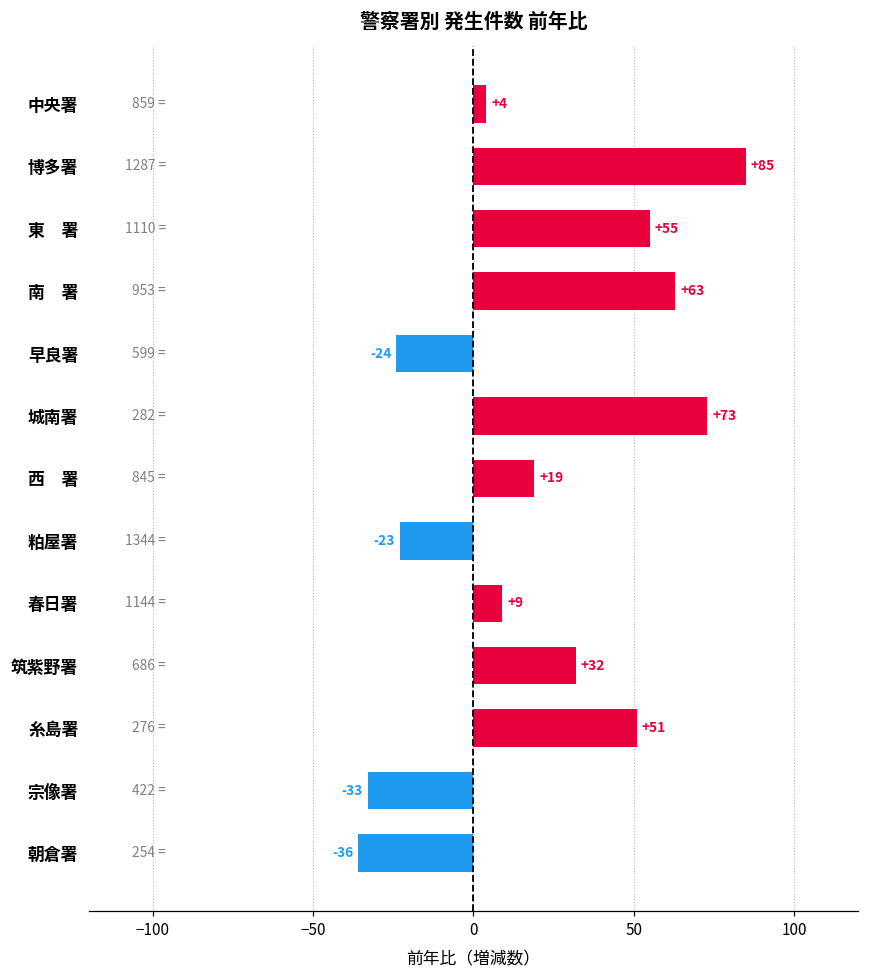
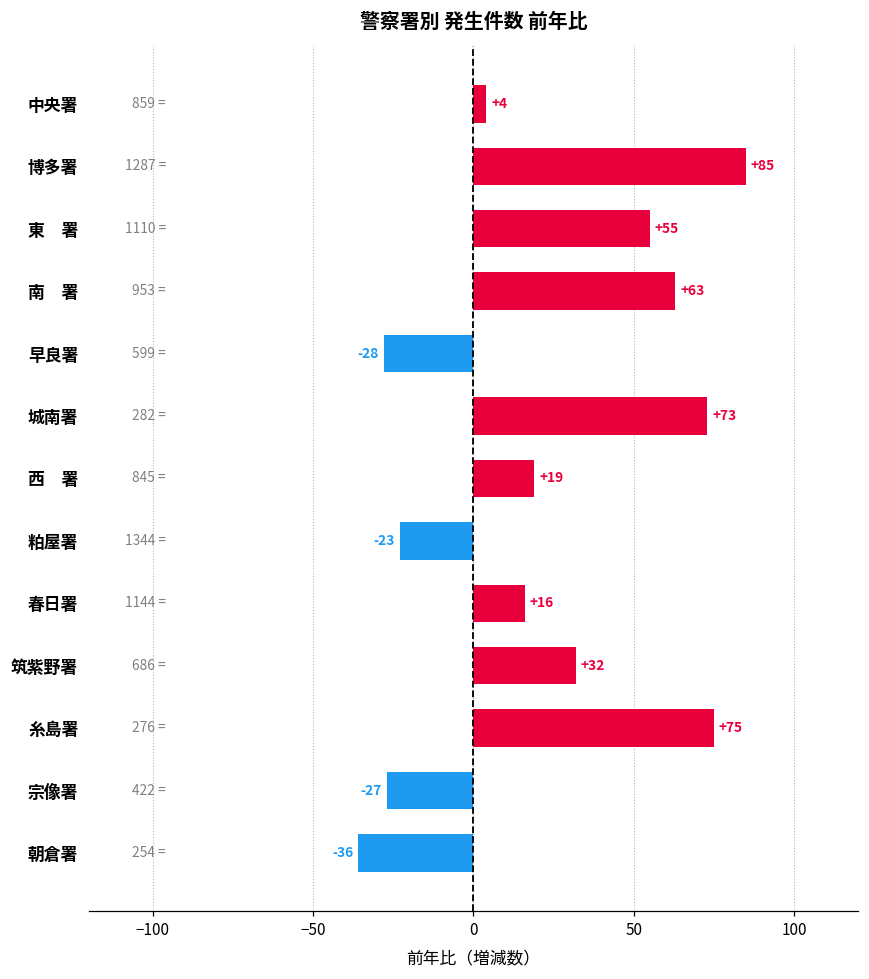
  {
    "中央署": "+4",
    "博多署": "+85",
    "東 署": "+55",
    "南 署": "+63",
-   "早良署": "-24",
+   "早良署": "-28",
    "城南署": "+73",
    "西 署": "+19",
    "粕屋署": "-23",
-   "春日署": "+9",
+   "春日署": "+16",
    "筑紫野署": "+32",
-   "糸島署": "+51",
-   "宗像署": "-33",
+   "糸島署": "+75",
+   "宗像署": "-27",
    "朝倉署": "-36"
  }
